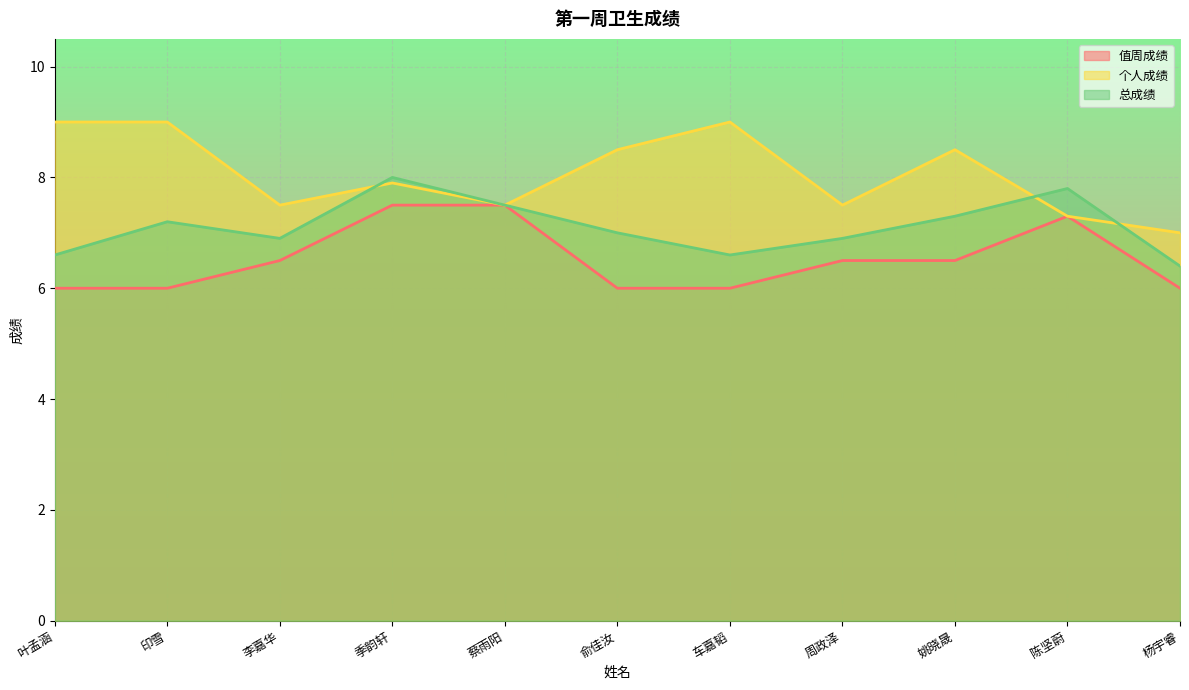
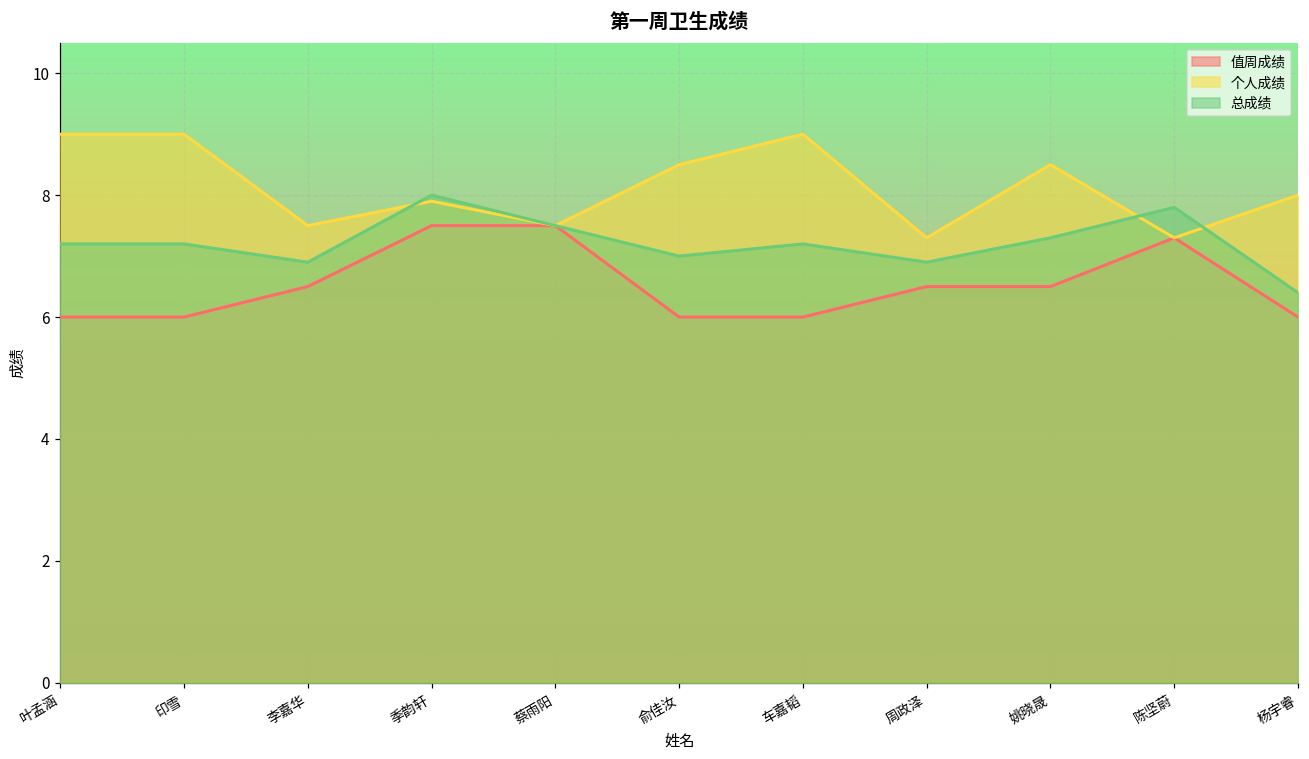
  {
    "值周成绩": {
      "叶孟涵": 6.0,
      "印雪": 6.0,
      "李嘉华": 6.5,
      "季韵轩": 7.5,
      "俞佳汝": 6.0,
      "车嘉韬": 6.0,
      "周政泽": 6.5,
      "姚晓晟": 6.5,
      "杨宇睿": 6.0
    },
    "个人成绩": {
      "叶孟涵": 9.0,
      "印雪": 9.0,
      "李嘉华": 7.5,
      "季韵轩": 7.9,
      "俞佳汝": 8.5,
      "车嘉韬": 9.0,
-     "周政泽": 7.5,
+     "周政泽": 7.3,
      "姚晓晟": 8.5,
-     "杨宇睿": 7
+     "杨宇睿": 8
    },
    "总成绩": {
-     "叶孟涵": 6.6,
+     "叶孟涵": 7.2,
      "印雪": 7.2,
      "李嘉华": 6.9,
      "季韵轩": 8.0,
      "俞佳汝": 7.0,
-     "车嘉韬": 6.6,
+     "车嘉韬": 7.2,
      "周政泽": 6.9,
      "姚晓晟": 7.3,
      "陈坚蔚": 7.8,
      "杨宇睿": 6.4
    }
  }
